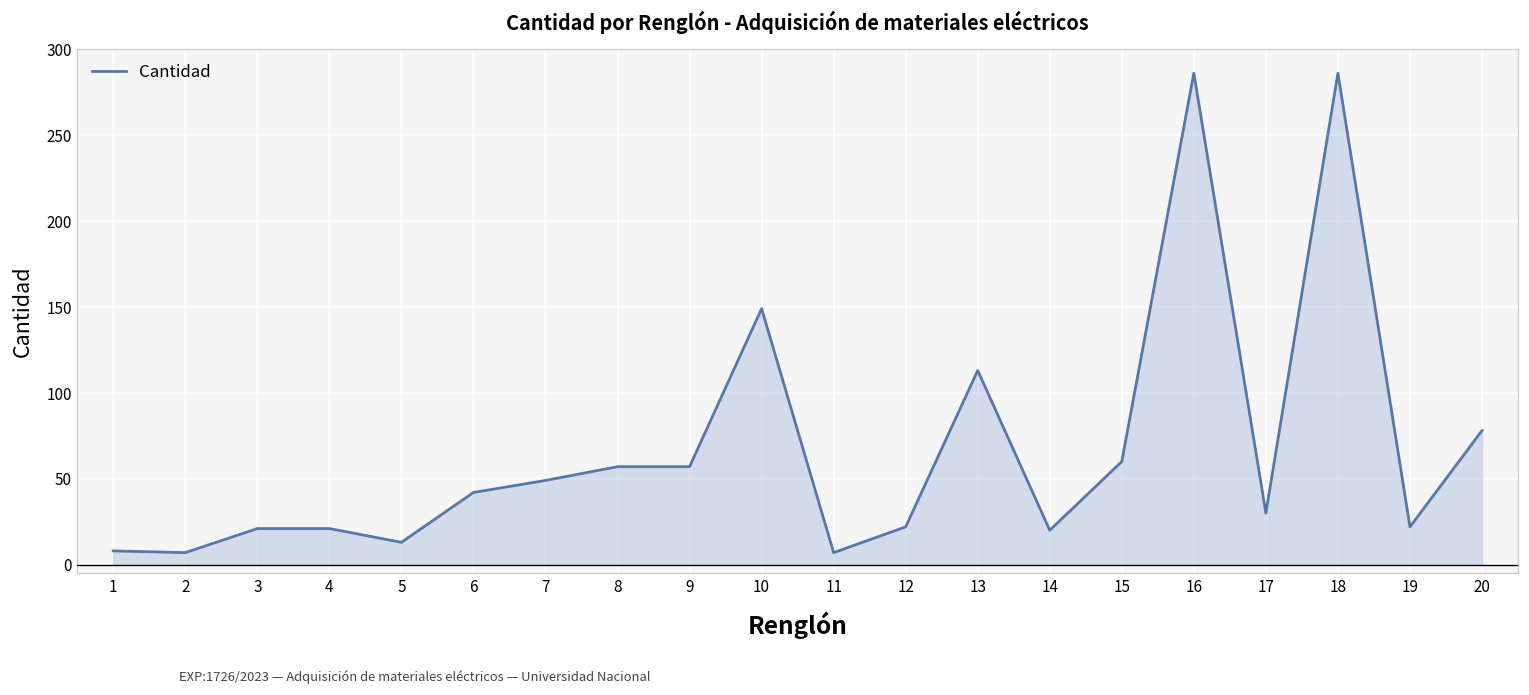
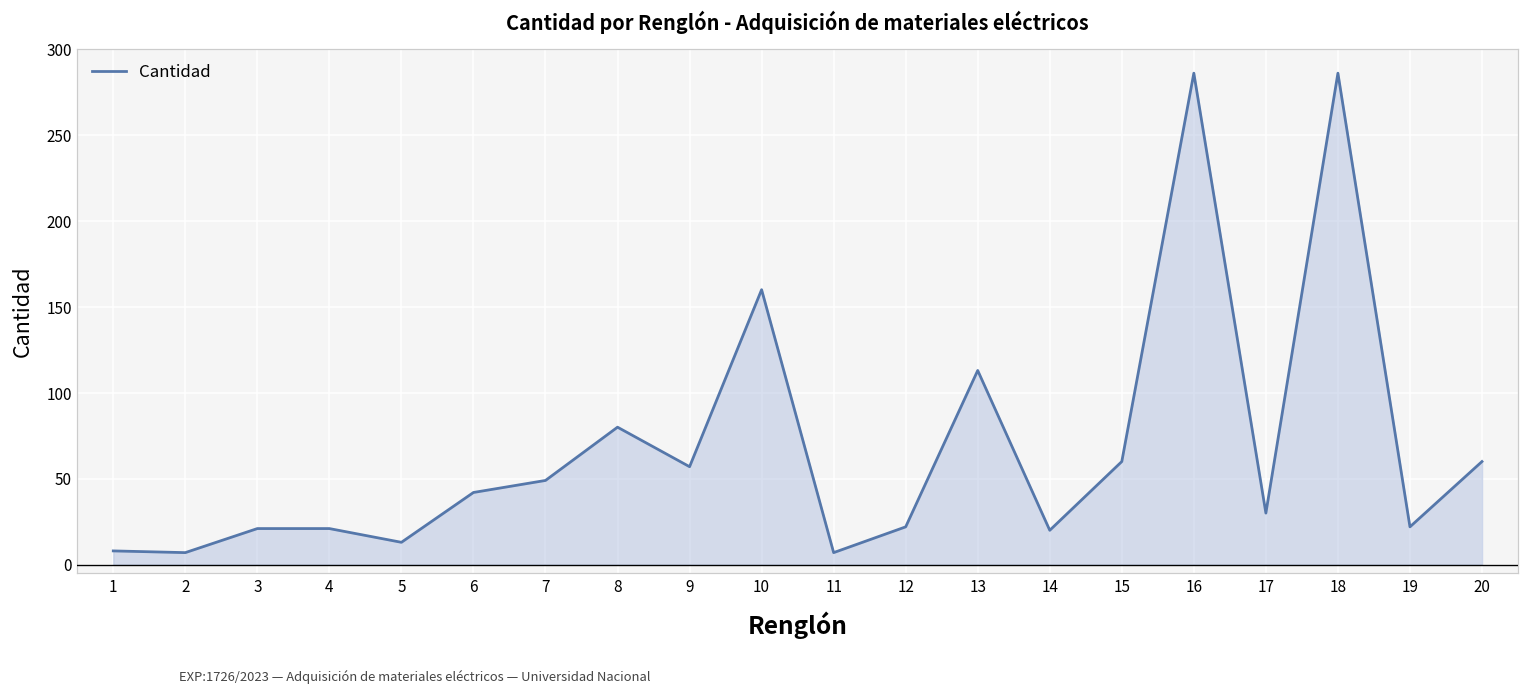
  {
    "1": 8,
    "2": 7,
    "3": 21,
    "4": 21,
    "5": 13,
    "6": 42,
    "7": 49,
-   "8": 57,
+   "8": 80,
    "9": 57,
-   "10": 149,
+   "10": 160,
    "11": 7,
    "12": 22,
    "13": 113,
    "14": 20,
    "15": 60,
    "16": 286,
    "17": 30,
    "18": 286,
    "19": 22,
-   "20": 78
+   "20": 60
  }
